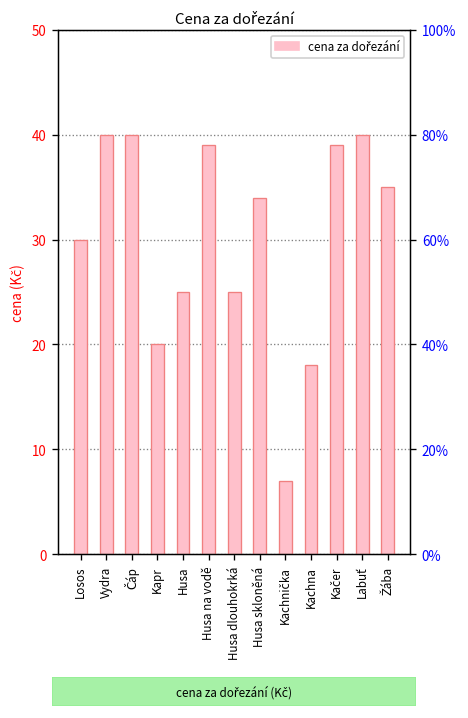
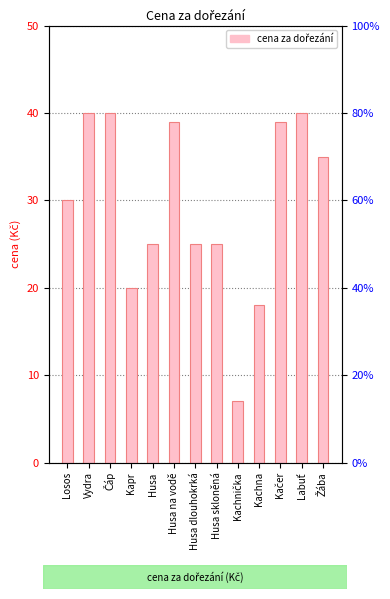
  {
    "Losos": 30,
    "Vydra": 40,
    "Čáp": 40,
    "Kapr": 20,
    "Husa": 25,
    "Husa na vodě": 39,
    "Husa dlouhokrká": 25,
-   "Husa skloněná": 34,
+   "Husa skloněná": 25,
    "Kachnička": 7,
    "Kachna": 18,
    "Kačer": 39,
    "Labuť": 40,
    "Žába": 35
  }
